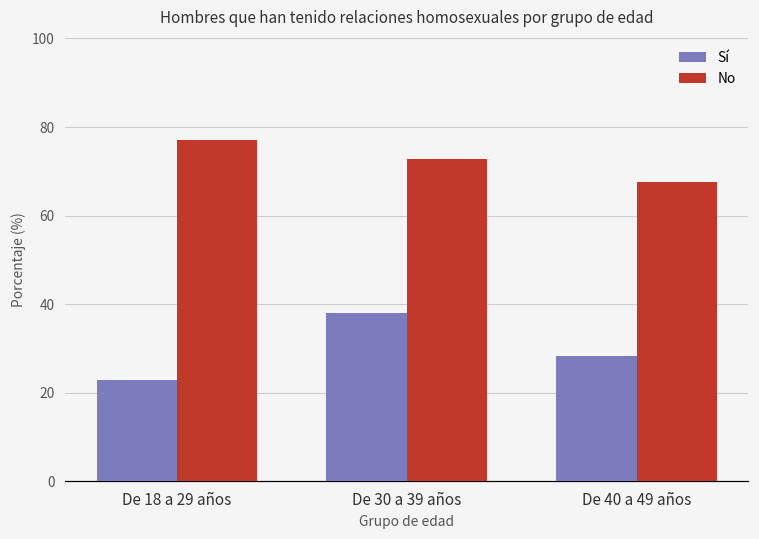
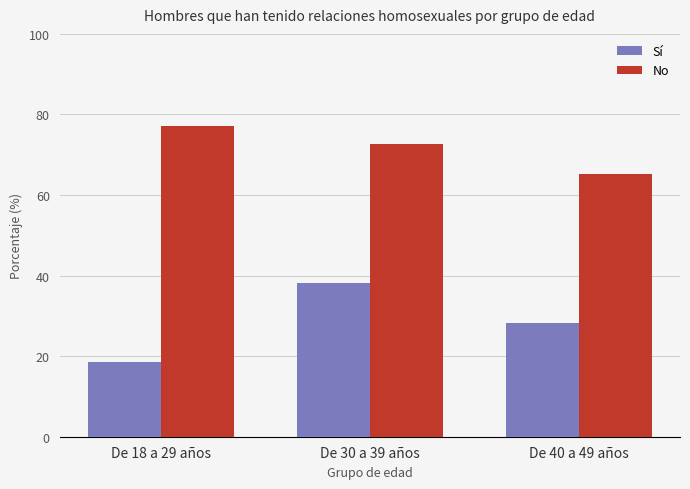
  {
    "Sí": {
-     "De 18 a 29 años": 23,
+     "De 18 a 29 años": 19,
      "De 30 a 39 años": 38,
      "De 40 a 49 años": 28
    },
    "No": {
      "De 18 a 29 años": 77,
      "De 30 a 39 años": 73,
-     "De 40 a 49 años": 67
+     "De 40 a 49 años": 65
    }
  }
